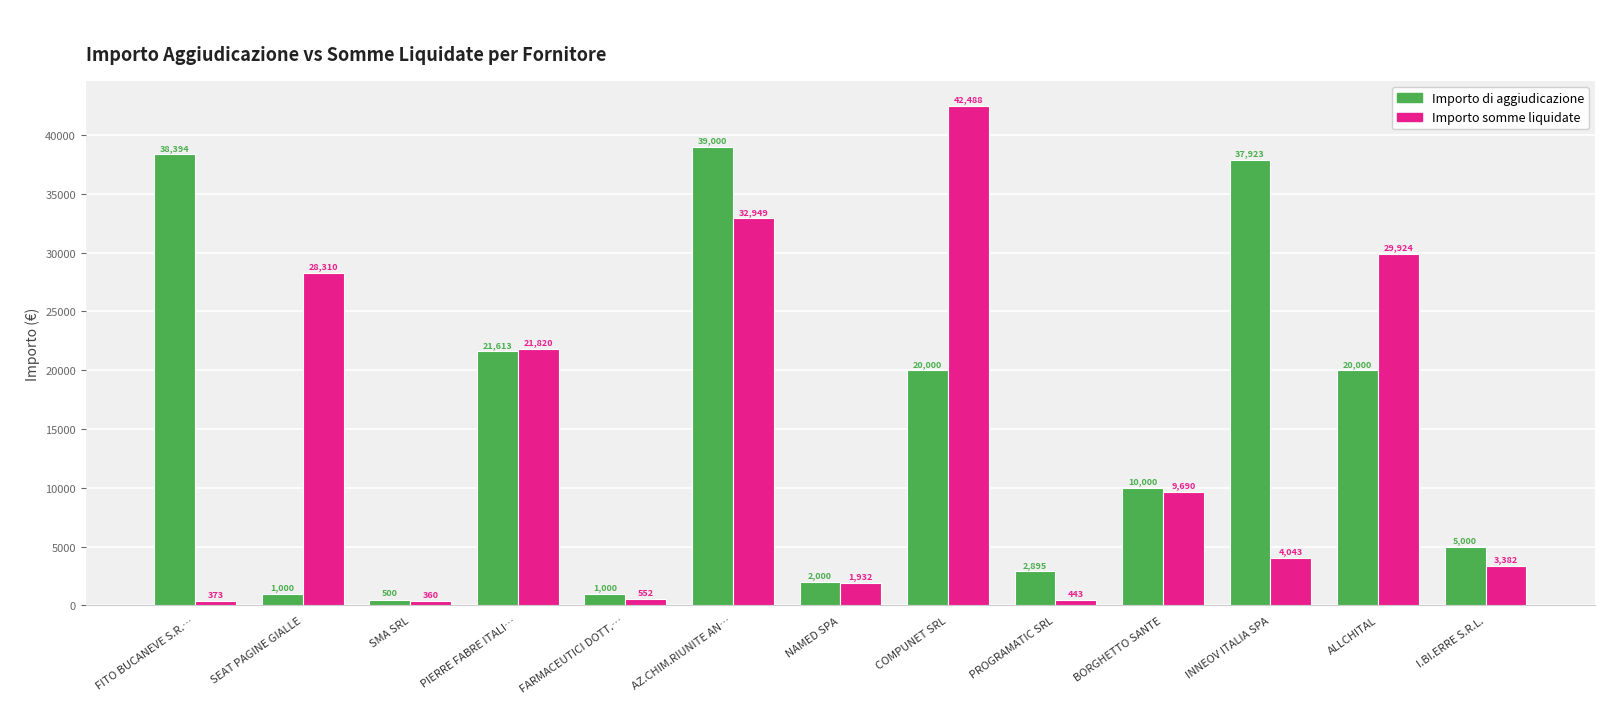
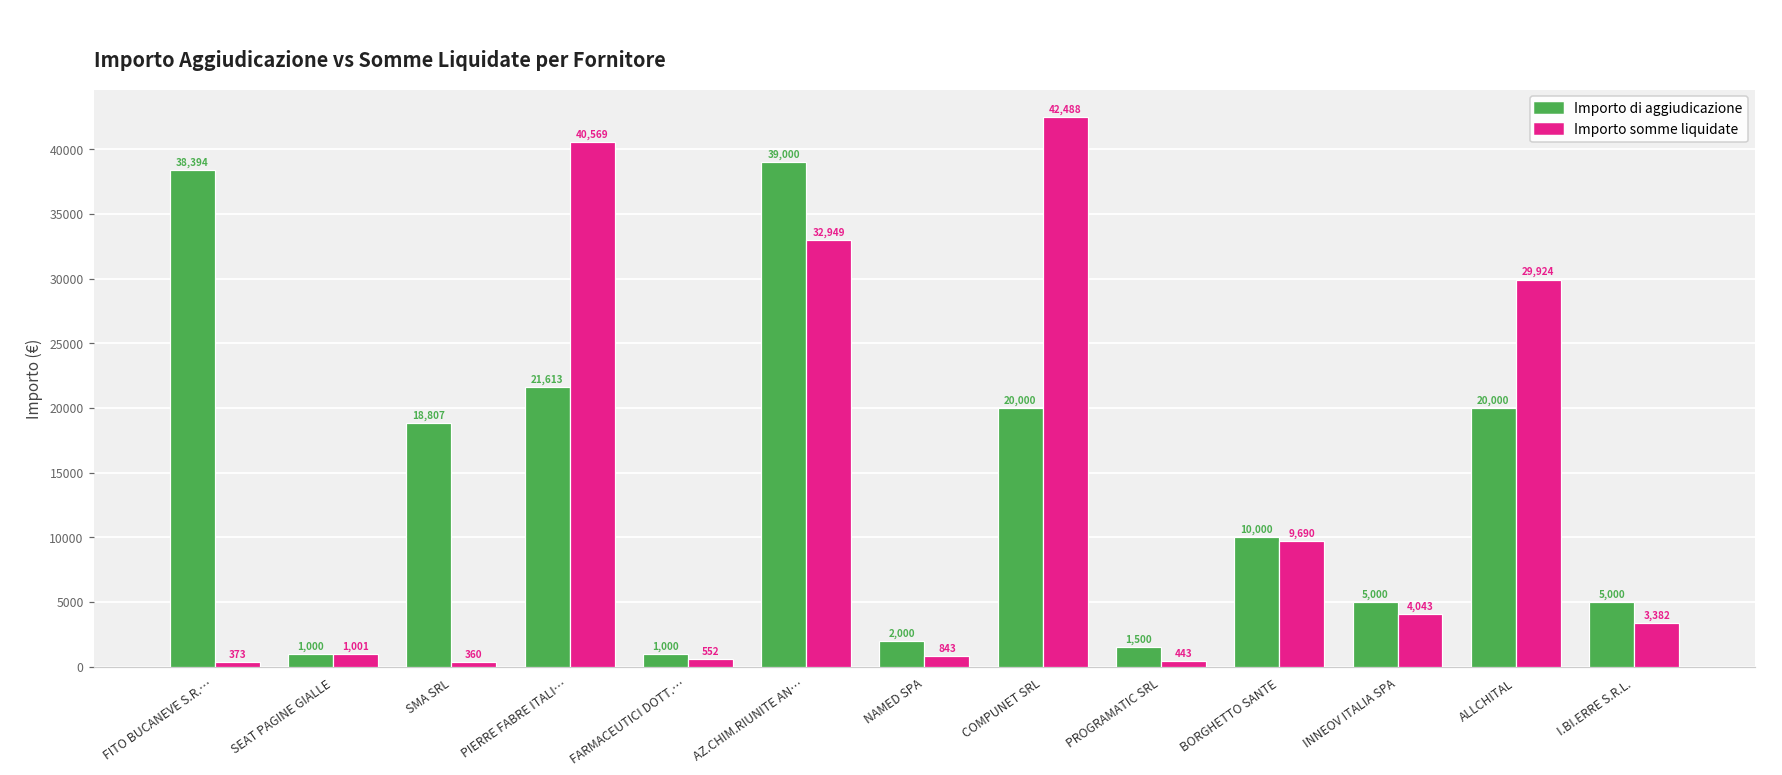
  {
    "Importo di aggiudicazione": {
      "FITO BUCANEVE S.R.…": "38,394",
      "SEAT PAGINE GIALLE": "1,000",
-     "SMA SRL": "500",
+     "SMA SRL": "18,807",
      "PIERRE FABRE ITALI…": "21,613",
      "FARMACEUTICI DOTT.…": "1,000",
      "AZ.CHIM.RIUNITE AN…": "39,000",
      "NAMED SPA": "2,000",
      "COMPUNET SRL": "20,000",
-     "PROGRAMATIC SRL": "2,895",
+     "PROGRAMATIC SRL": "1,500",
      "BORGHETTO SANTE": "10,000",
-     "INNEOV ITALIA SPA": "37,923",
+     "INNEOV ITALIA SPA": "5,000",
      "ALLCHITAL": "20,000",
      "I.BI.ERRE S.R.L.": "5,000"
    },
    "Importo somme liquidate": {
      "FITO BUCANEVE S.R.…": "373",
-     "SEAT PAGINE GIALLE": "28,310",
+     "SEAT PAGINE GIALLE": "1,001",
      "SMA SRL": "360",
-     "PIERRE FABRE ITALI…": "21,820",
+     "PIERRE FABRE ITALI…": "40,569",
      "FARMACEUTICI DOTT.…": "552",
      "AZ.CHIM.RIUNITE AN…": "32,949",
-     "NAMED SPA": "1,932",
+     "NAMED SPA": "843",
      "COMPUNET SRL": "42,488",
      "PROGRAMATIC SRL": "443",
      "BORGHETTO SANTE": "9,690",
      "INNEOV ITALIA SPA": "4,043",
      "ALLCHITAL": "29,924",
      "I.BI.ERRE S.R.L.": "3,382"
    }
  }
